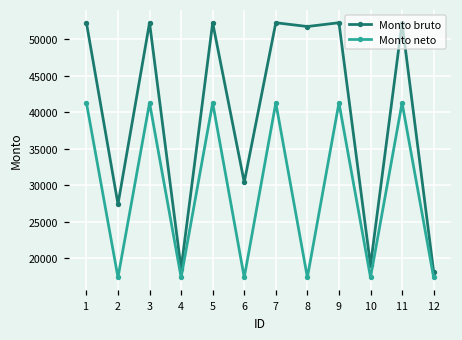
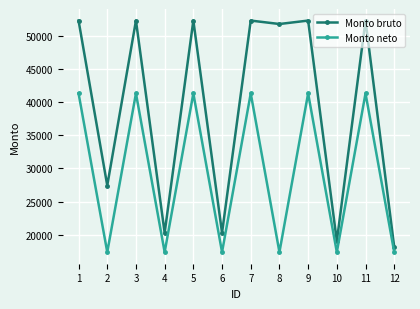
  {
    "Monto bruto": {
      "1": 52000,
      "2": 27000,
      "3": 52000,
-     "4": 19000,
+     "4": 20000,
      "5": 52000,
-     "6": 30000,
+     "6": 20000,
      "7": 52000,
      "8": 52000,
      "9": 52000,
      "10": 19000,
      "12": 18000
    },
    "Monto neto": {
      "1": 41000,
      "2": 17000,
      "3": 41000,
      "4": 17000,
      "5": 41000,
      "6": 17000,
      "7": 41000,
      "8": 17000,
      "9": 41000,
      "10": 17000,
      "11": 41000,
      "12": 17000
    }
  }
